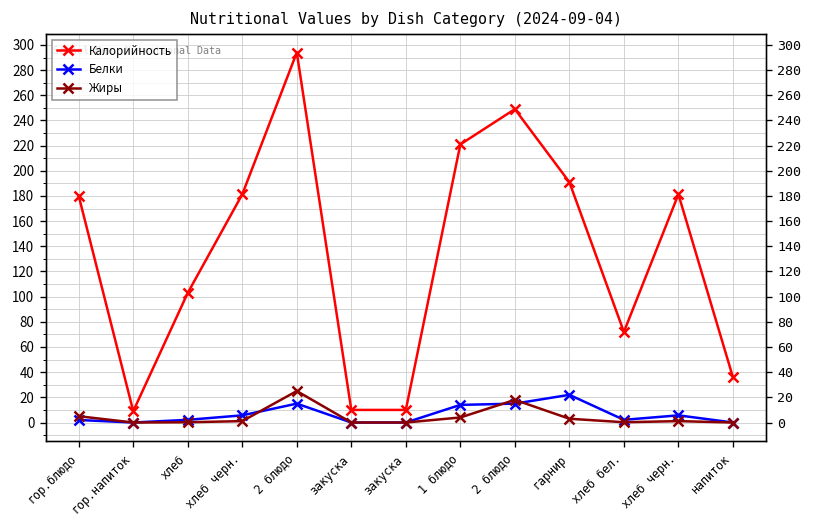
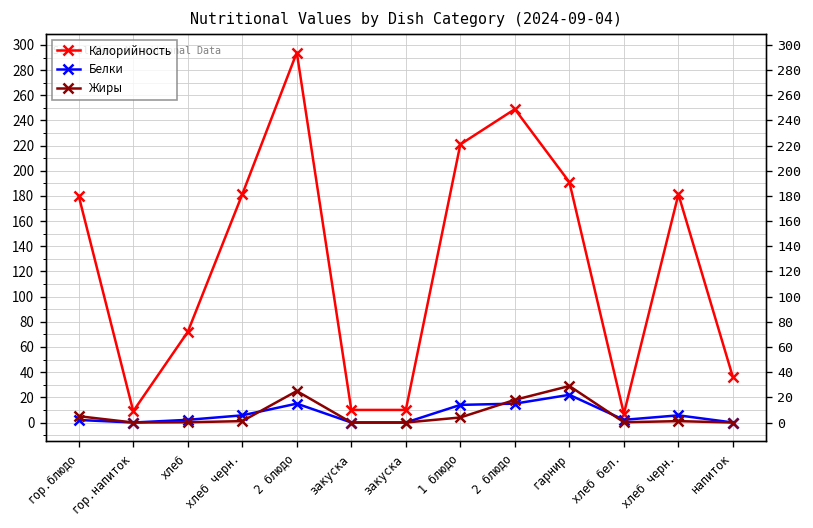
  {
    "Калорийность": {
      "гор.блюдо": 180,
      "гор.напиток": 9,
-     "хлеб": 103,
+     "хлеб": 72,
      "1 блюдо": 221,
      "гарнир": 191,
-     "хлеб бел.": 72,
+     "хлеб бел.": 7,
      "напиток": 36
    },
    "Белки": {
      "гор.блюдо": 2,
      "1 блюдо": 14,
      "гарнир": 22
    },
    "Жиры": {
      "гор.блюдо": 5,
      "1 блюдо": 4,
-     "гарнир": 3
+     "гарнир": 29
    }
  }
